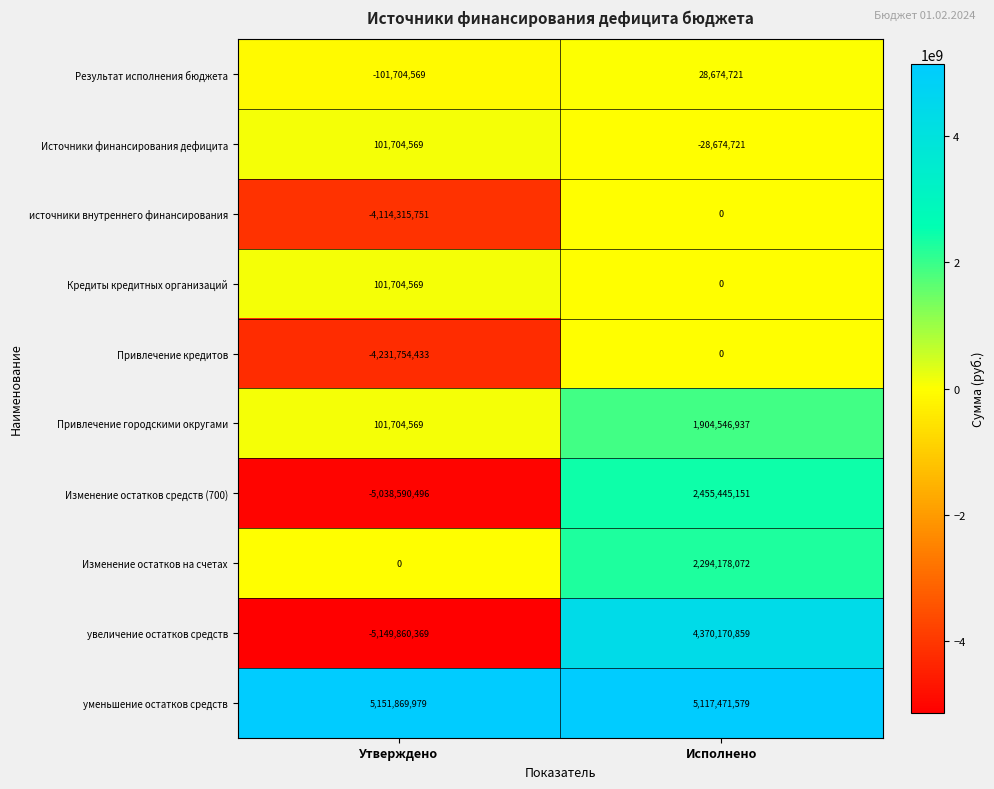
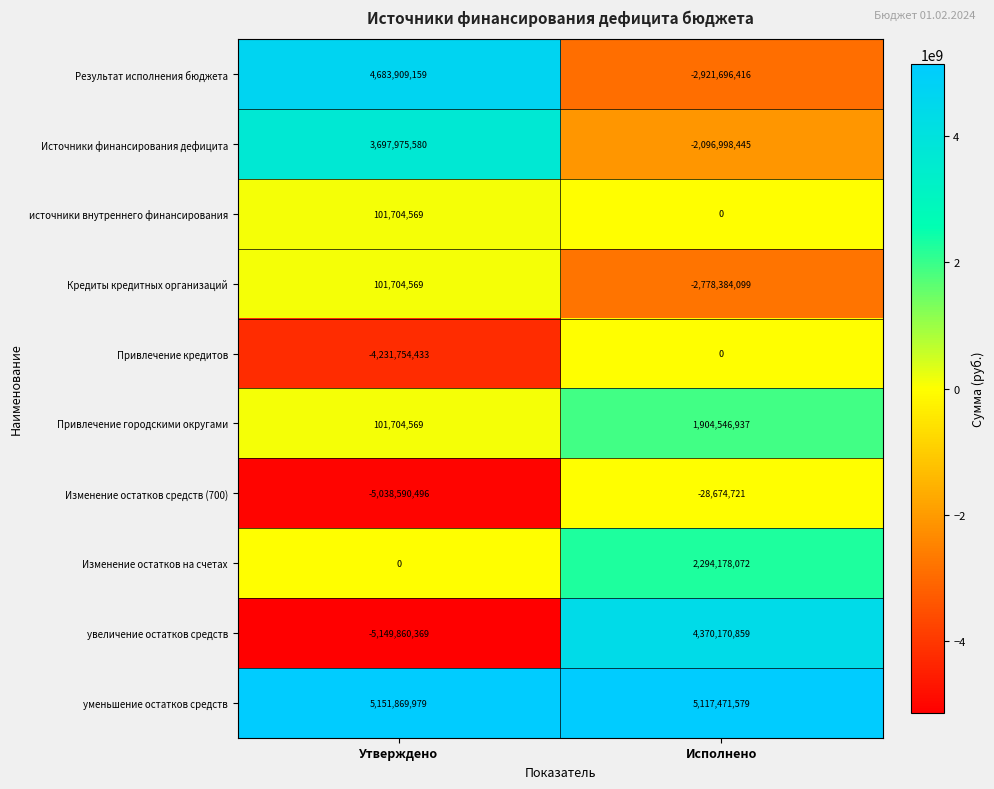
  {
    "Результат исполнения бюджета": {
-     "Утверждено": "-101,704,569",
-     "Исполнено": "28,674,721"
+     "Утверждено": "4,683,909,159",
+     "Исполнено": "-2,921,696,416"
    },
    "Источники финансирования дефицита": {
-     "Утверждено": "101,704,569",
-     "Исполнено": "-28,674,721"
+     "Утверждено": "3,697,975,580",
+     "Исполнено": "-2,096,998,445"
    },
    "источники внутреннего финансирования": {
-     "Утверждено": "-4,114,315,751",
+     "Утверждено": "101,704,569",
      "Исполнено": "0"
    },
    "Кредиты кредитных организаций": {
      "Утверждено": "101,704,569",
-     "Исполнено": "0"
+     "Исполнено": "-2,778,384,099"
    },
    "Привлечение кредитов": {
      "Утверждено": "-4,231,754,433",
      "Исполнено": "0"
    },
    "Привлечение городскими округами": {
      "Утверждено": "101,704,569",
      "Исполнено": "1,904,546,937"
    },
    "Изменение остатков средств (700)": {
      "Утверждено": "-5,038,590,496",
-     "Исполнено": "2,455,445,151"
+     "Исполнено": "-28,674,721"
    },
    "Изменение остатков на счетах": {
      "Утверждено": "0",
      "Исполнено": "2,294,178,072"
    },
    "увеличение остатков средств": {
      "Утверждено": "-5,149,860,369",
      "Исполнено": "4,370,170,859"
    },
    "уменьшение остатков средств": {
      "Утверждено": "5,151,869,979",
      "Исполнено": "5,117,471,579"
    }
  }
